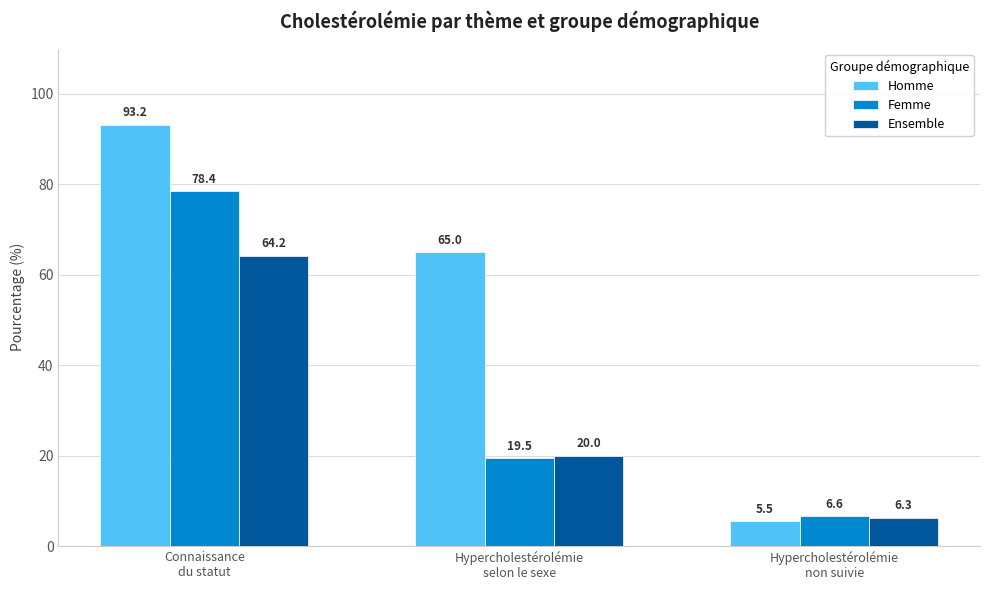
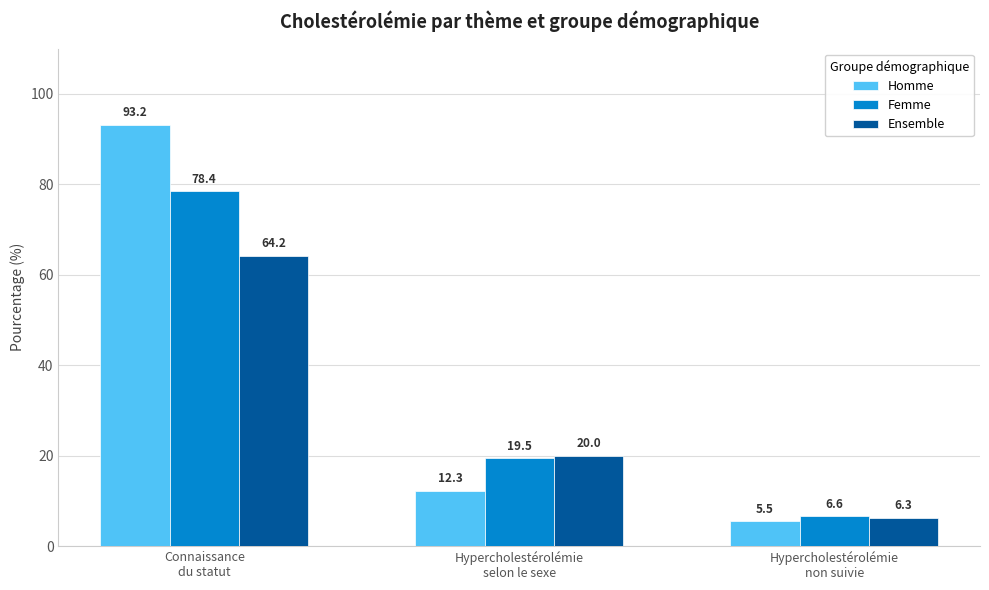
  {
    "Homme": {
      "Connaissance du statut": 93.2,
-     "Hypercholestérolémie selon le sexe": 65.0,
+     "Hypercholestérolémie selon le sexe": 12.3,
      "Hypercholestérolémie non suivie": 5.5
    },
    "Femme": {
      "Connaissance du statut": 78.4,
      "Hypercholestérolémie selon le sexe": 19.5,
      "Hypercholestérolémie non suivie": 6.6
    },
    "Ensemble": {
      "Connaissance du statut": 64.2,
      "Hypercholestérolémie selon le sexe": 20.0,
      "Hypercholestérolémie non suivie": 6.3
    }
  }
